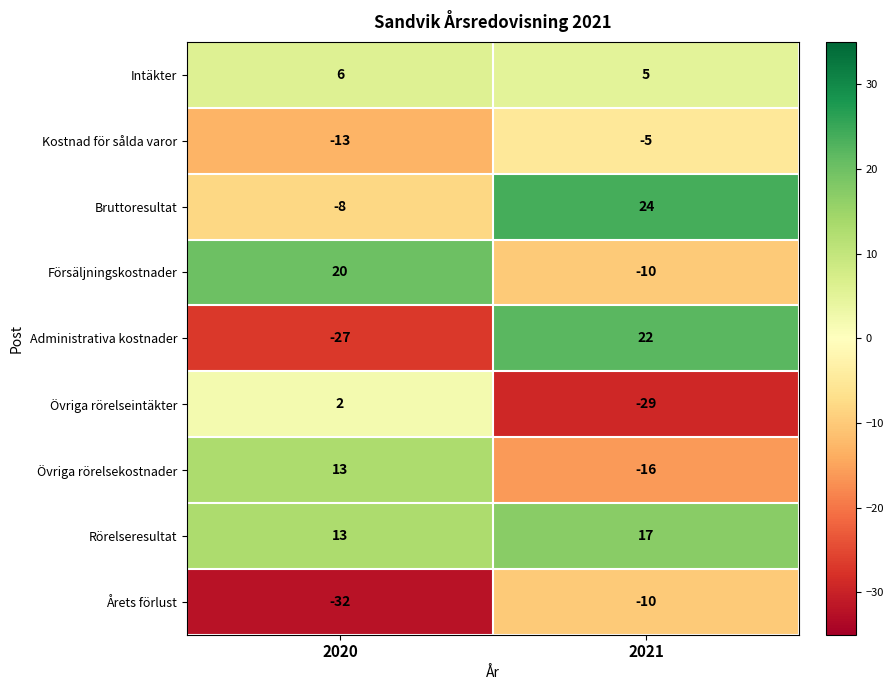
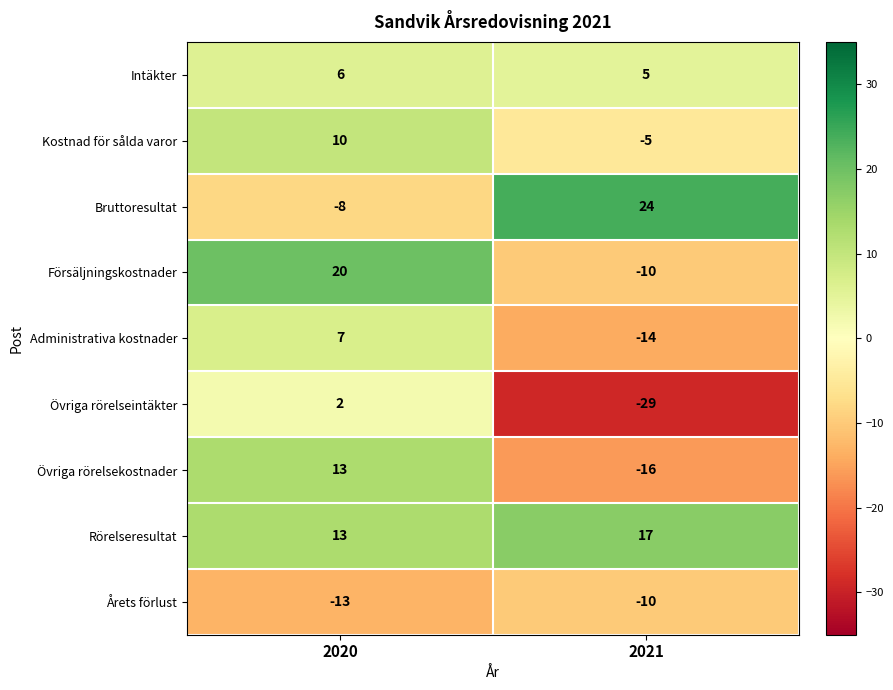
  {
    "Intäkter": {
      "2020": 6,
      "2021": 5
    },
    "Kostnad för sålda varor": {
-     "2020": -13,
+     "2020": 10,
      "2021": -5
    },
    "Bruttoresultat": {
      "2020": -8,
      "2021": 24
    },
    "Försäljningskostnader": {
      "2020": 20,
      "2021": -10
    },
    "Administrativa kostnader": {
-     "2020": -27,
-     "2021": 22
+     "2020": 7,
+     "2021": -14
    },
    "Övriga rörelseintäkter": {
      "2020": 2,
      "2021": -29
    },
    "Övriga rörelsekostnader": {
      "2020": 13,
      "2021": -16
    },
    "Rörelseresultat": {
      "2020": 13,
      "2021": 17
    },
    "Årets förlust": {
-     "2020": -32,
+     "2020": -13,
      "2021": -10
    }
  }
